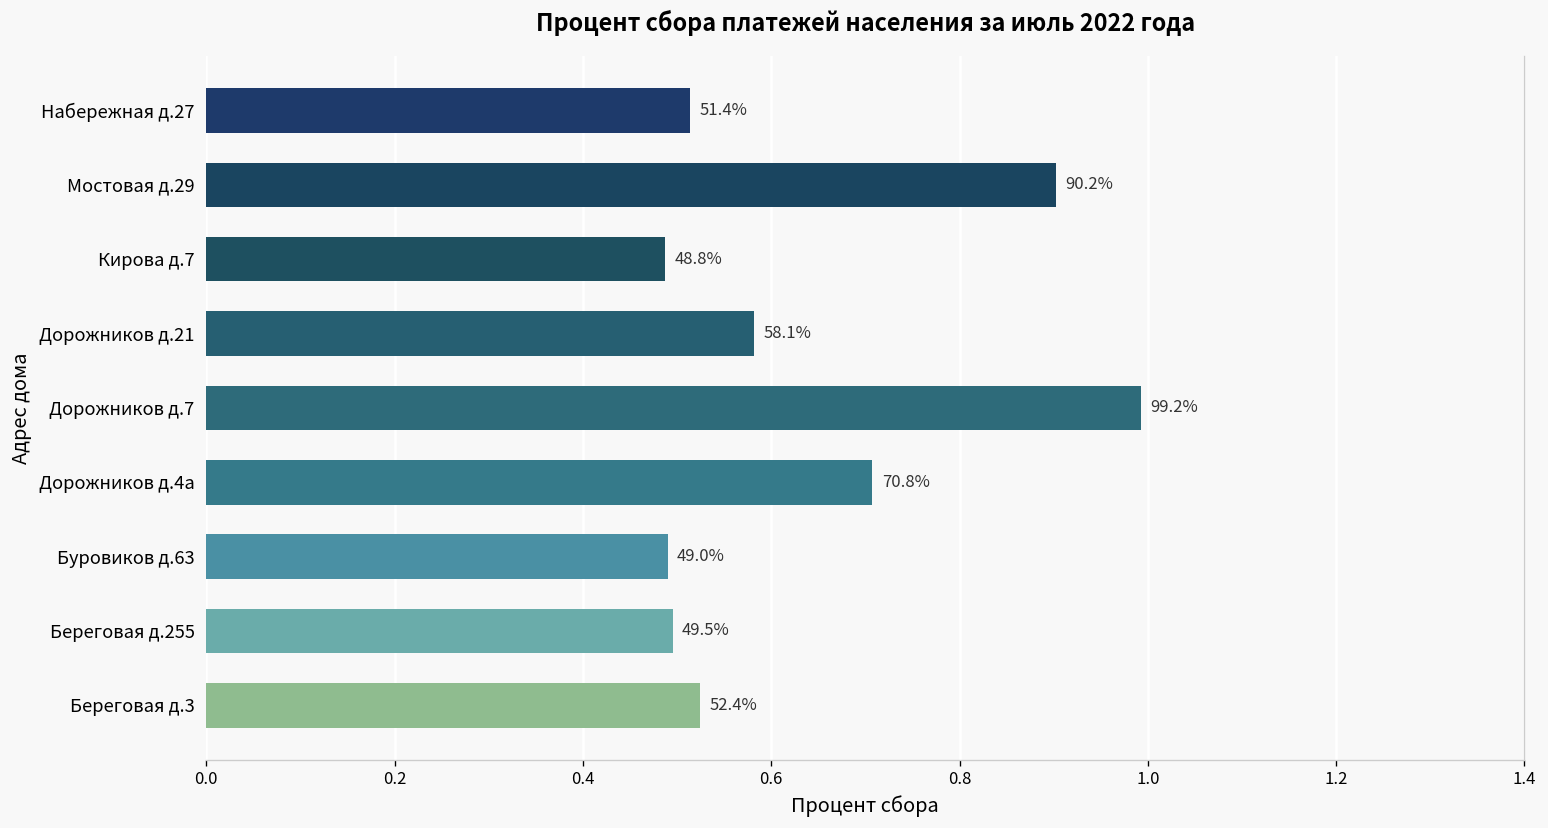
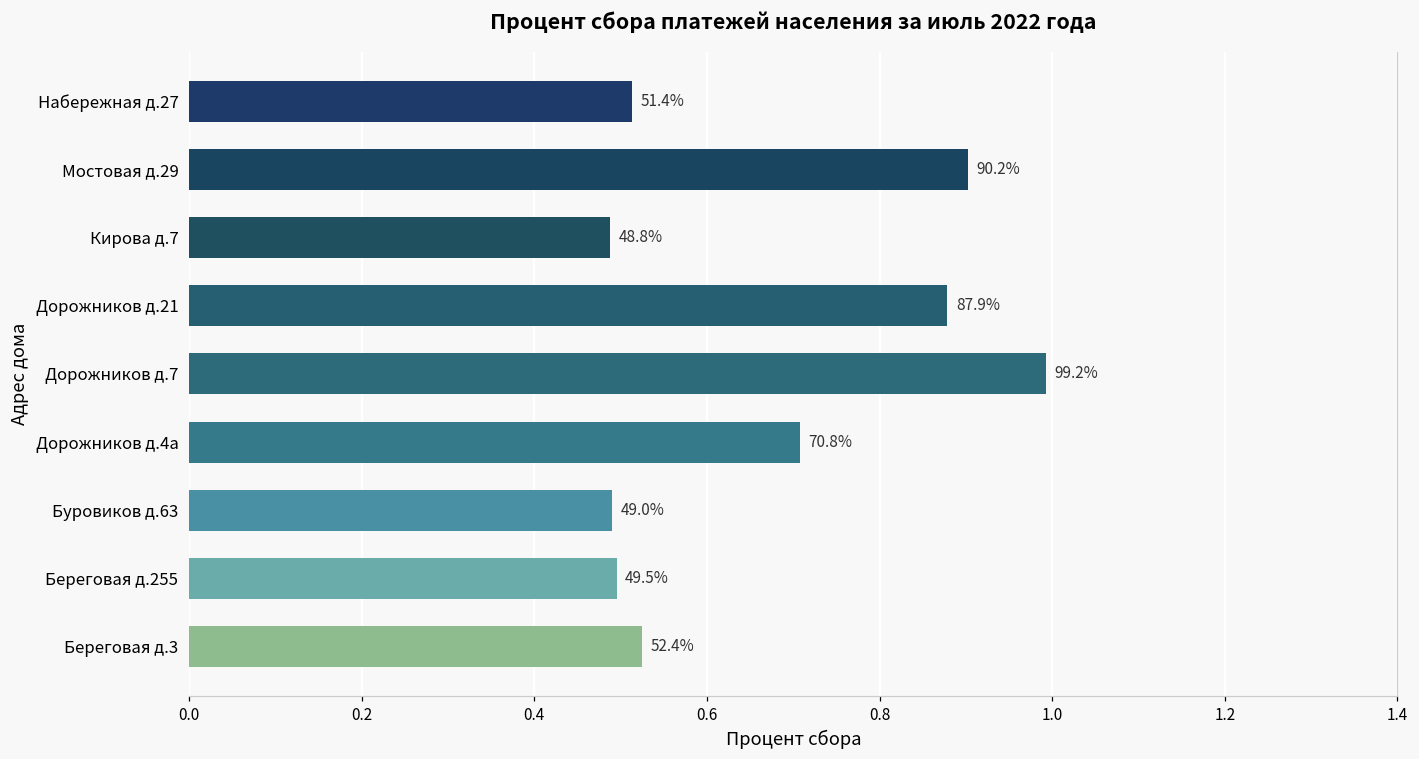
  {
    "Набережная д.27": "51.4%",
    "Мостовая д.29": "90.2%",
    "Кирова д.7": "48.8%",
-   "Дорожников д.21": "58.1%",
+   "Дорожников д.21": "87.9%",
    "Дорожников д.7": "99.2%",
    "Дорожников д.4а": "70.8%",
    "Буровиков д.63": "49.0%",
    "Береговая д.255": "49.5%",
    "Береговая д.3": "52.4%"
  }
